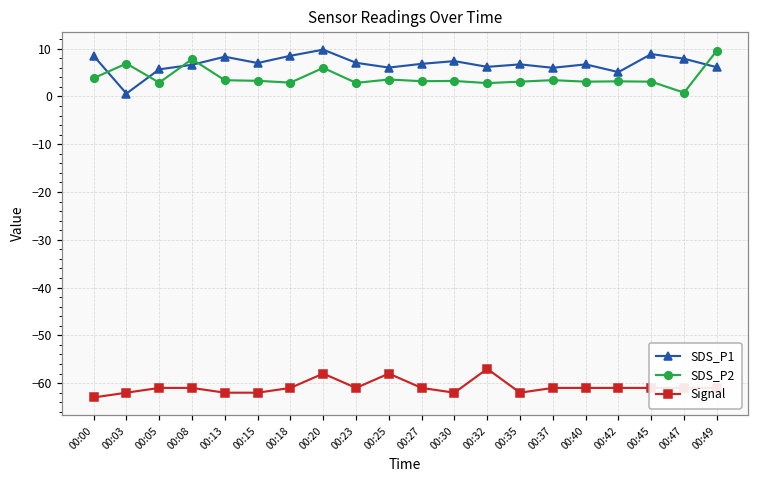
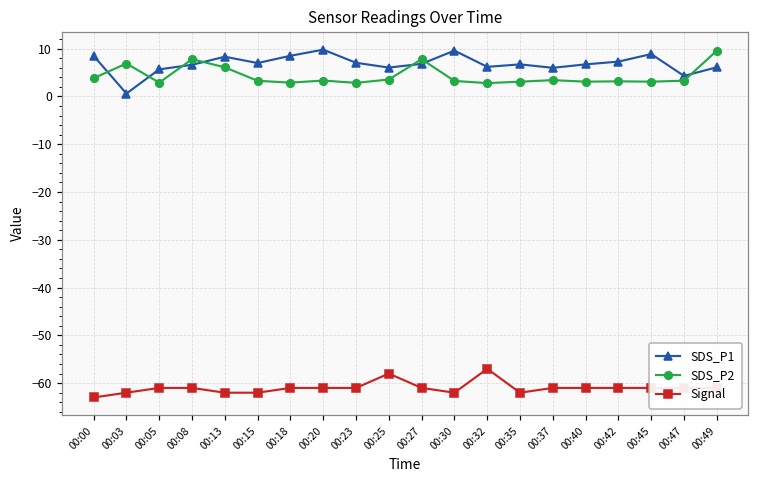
  {
    "SDS_P1": {
      "00:00": 9,
      "00:03": 1,
      "00:05": 6,
      "00:08": 7,
      "00:13": 8,
      "00:15": 7,
      "00:18": 9,
      "00:20": 10,
      "00:23": 7,
      "00:25": 6,
      "00:27": 7,
-     "00:30": 7,
+     "00:30": 10,
      "00:32": 6,
      "00:35": 7,
      "00:37": 6,
      "00:40": 7,
-     "00:42": 5,
+     "00:42": 7,
      "00:45": 9,
-     "00:47": 8,
+     "00:47": 4,
      "00:49": 6
    },
    "SDS_P2": {
      "00:00": 4,
      "00:03": 7,
      "00:05": 3,
      "00:08": 8,
-     "00:13": 3,
+     "00:13": 6,
      "00:15": 3,
      "00:18": 3,
-     "00:20": 6,
+     "00:20": 3,
      "00:23": 3,
      "00:25": 4,
-     "00:27": 3,
+     "00:27": 8,
      "00:30": 3,
      "00:32": 3,
      "00:35": 3,
      "00:37": 3,
      "00:40": 3,
      "00:42": 3,
      "00:45": 3,
-     "00:47": 1,
+     "00:47": 3,
      "00:49": 10
    },
    "Signal": {
      "00:00": -63,
      "00:03": -62,
      "00:05": -61,
      "00:08": -61,
      "00:13": -62,
      "00:15": -62,
      "00:18": -61,
-     "00:20": -58,
+     "00:20": -61,
      "00:23": -61,
      "00:25": -58,
      "00:27": -61,
      "00:30": -62,
      "00:32": -57,
      "00:35": -62,
      "00:37": -61,
      "00:40": -61,
      "00:42": -61
    }
  }
